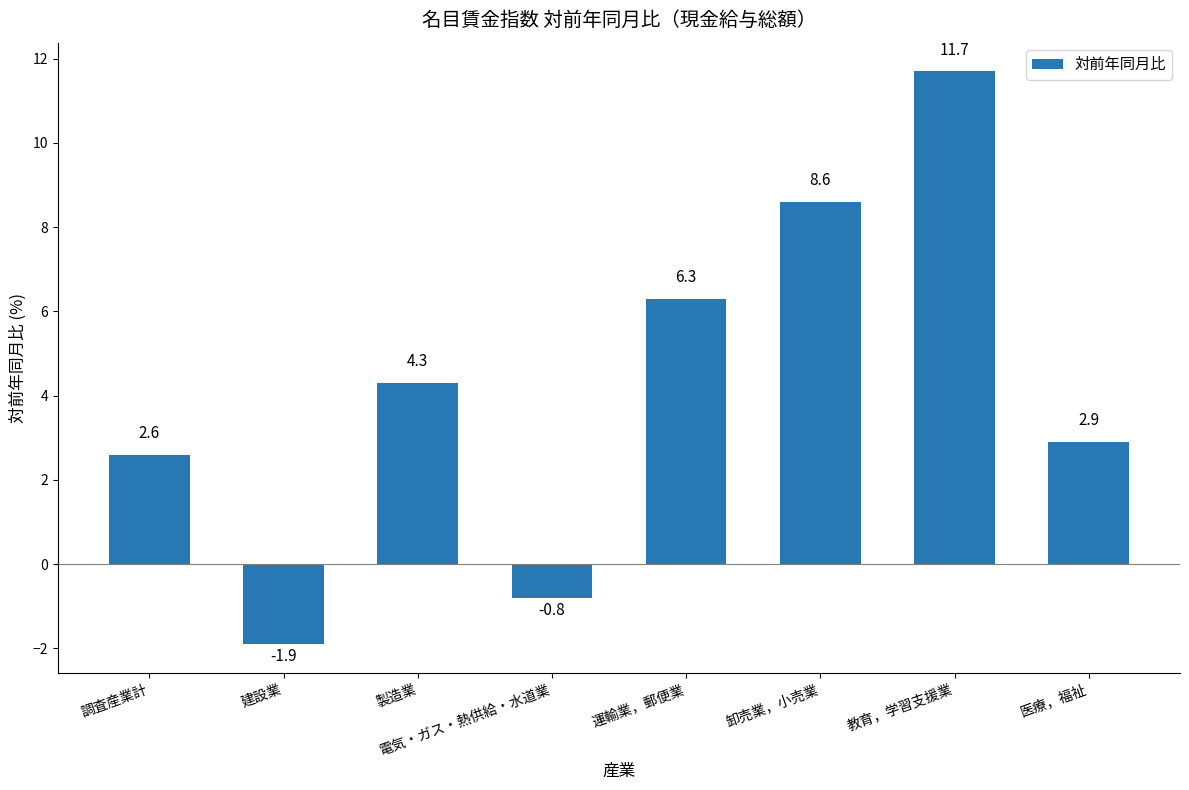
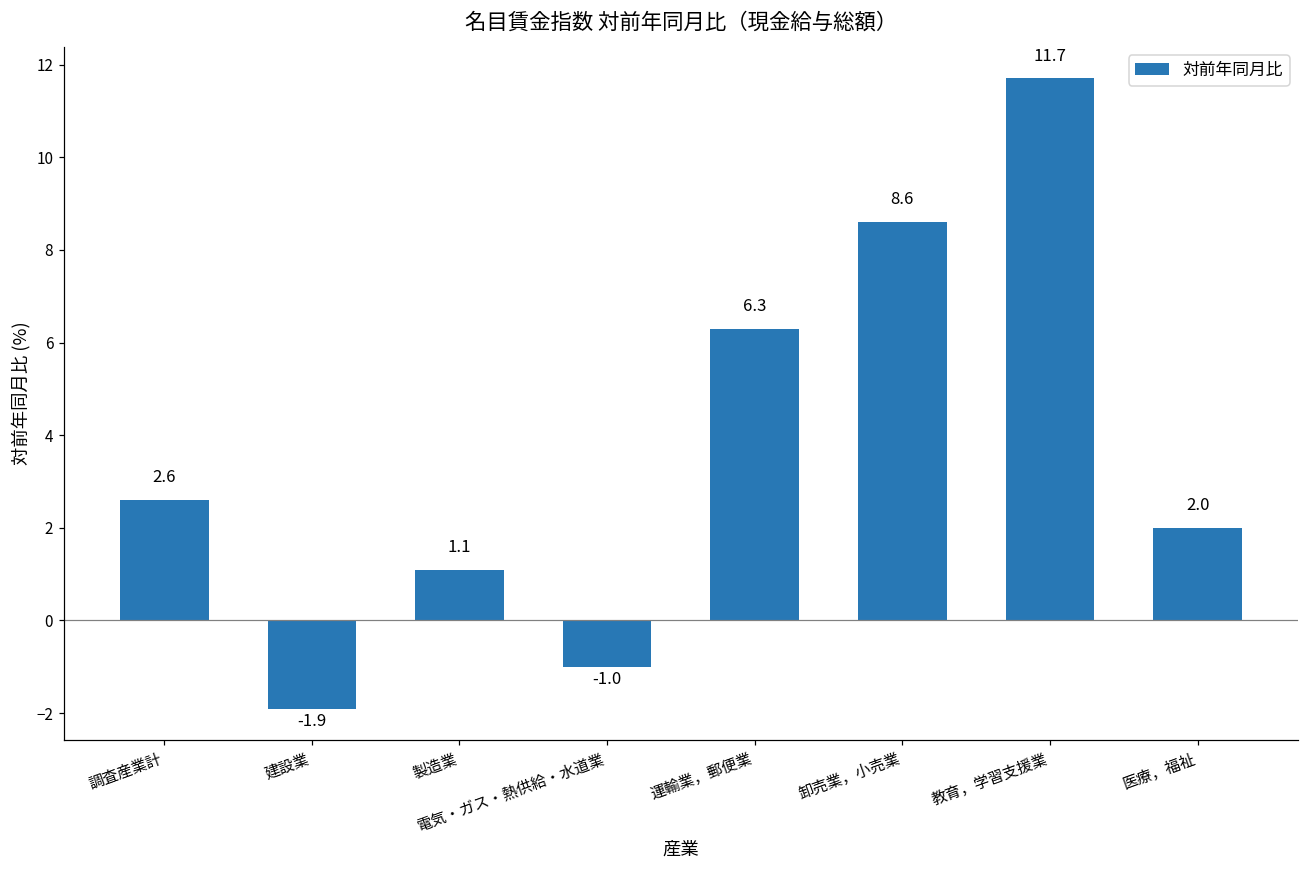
  {
    "調査産業計": 2.6,
    "建設業": -1.9,
-   "製造業": 4.3,
-   "電気・ガス・熱供給・水道業": -0.8,
+   "製造業": 1.1,
+   "電気・ガス・熱供給・水道業": -1.0,
    "運輸業，郵便業": 6.3,
    "卸売業，小売業": 8.6,
    "教育，学習支援業": 11.7,
-   "医療，福祉": 2.9
+   "医療，福祉": 2.0
  }
